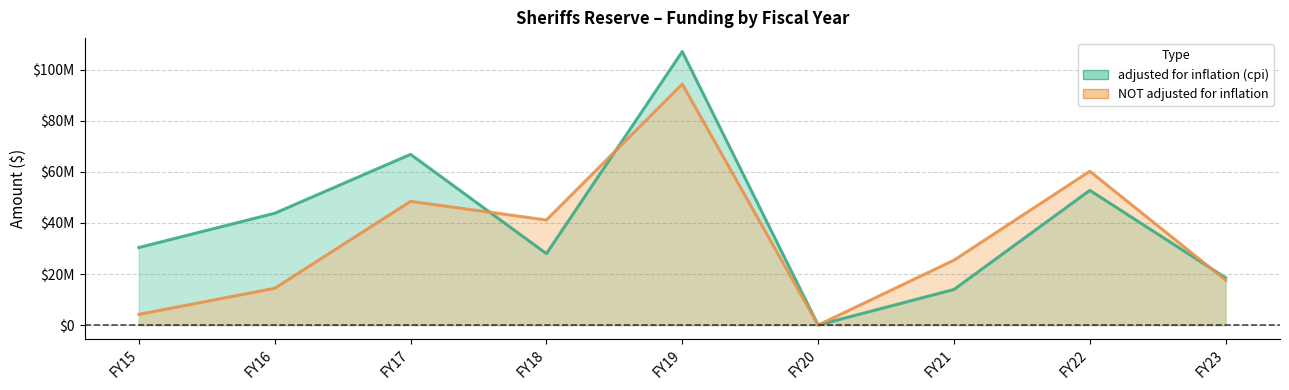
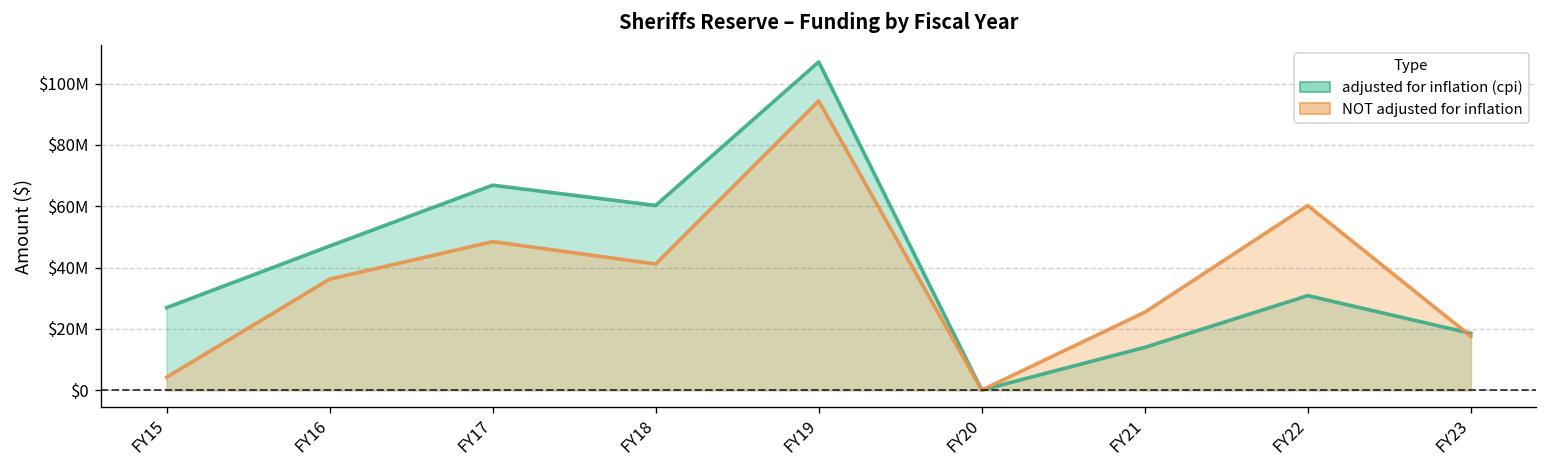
  {
    "adjusted for inflation (cpi)": {
-     "FY15": "$30000000",
-     "FY16": "$44000000",
+     "FY15": "$27000000",
+     "FY16": "$47000000",
      "FY17": "$67000000",
-     "FY18": "$28000000",
+     "FY18": "$60000000",
      "FY19": "$107000000",
      "FY21": "$14000000",
-     "FY22": "$53000000"
+     "FY22": "$31000000"
    },
    "NOT adjusted for inflation": {
      "FY15": "$4000000",
-     "FY16": "$14000000",
+     "FY16": "$36000000",
      "FY17": "$48000000",
      "FY18": "$41000000",
      "FY19": "$94000000",
      "FY21": "$25000000",
      "FY22": "$60000000"
    }
  }
